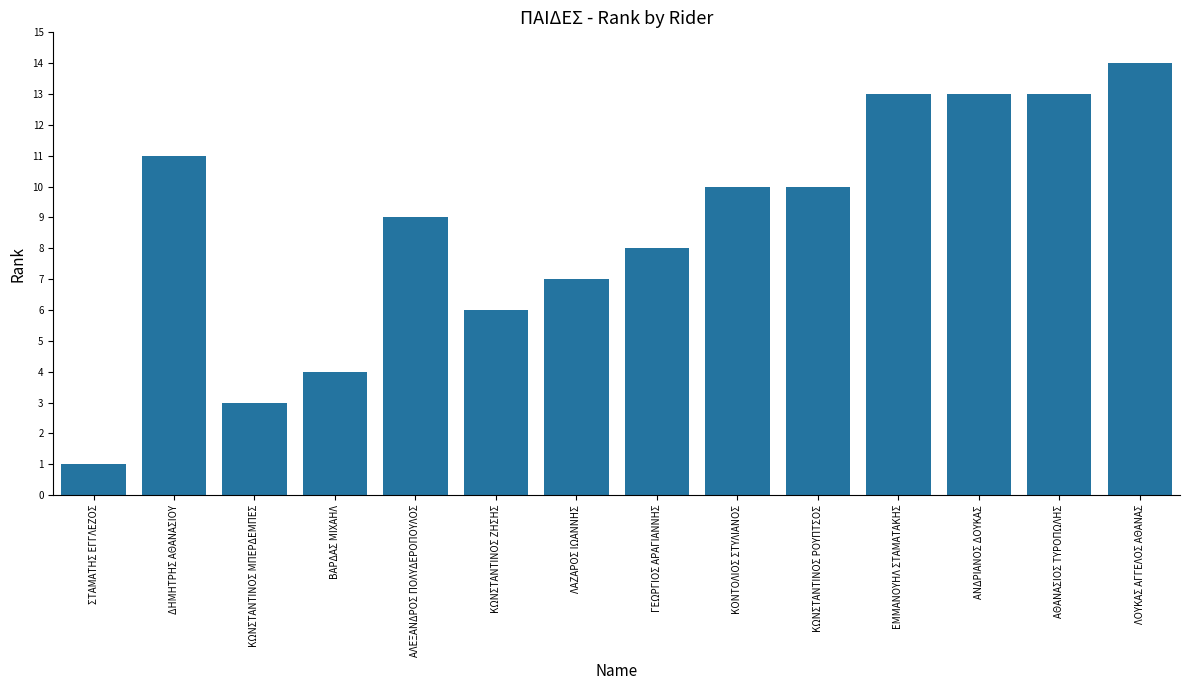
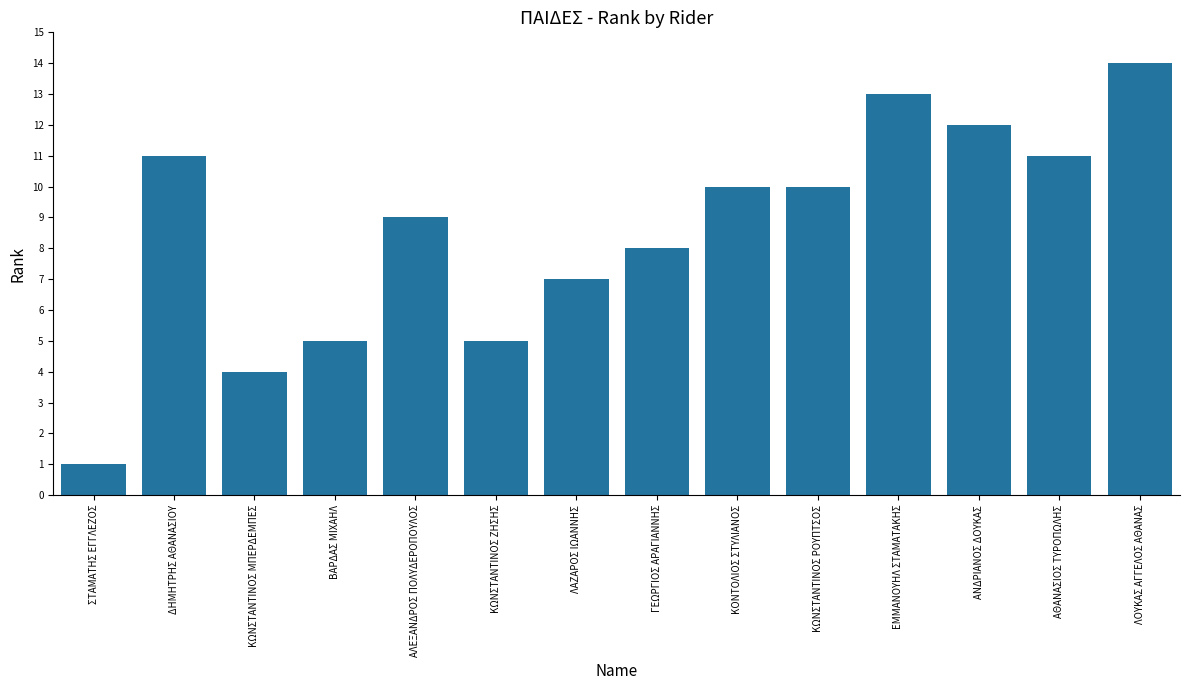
  {
    "ΣΤΑΜΑΤΗΣ ΕΓΓΛΕΖΟΣ": 1,
    "ΔΗΜΗΤΡΗΣ ΑΘΑΝΑΣΙΟΥ": 11,
-   "ΚΩΝΣΤΑΝΤΙΝΟΣ ΜΠΕΡΔΕΜΠΕΣ": 3,
-   "ΒΑΡΔΑΣ ΜΙΧΑΗΛ": 4,
+   "ΚΩΝΣΤΑΝΤΙΝΟΣ ΜΠΕΡΔΕΜΠΕΣ": 4,
+   "ΒΑΡΔΑΣ ΜΙΧΑΗΛ": 5,
    "ΑΛΕΞΑΝΔΡΟΣ ΠΟΛΥΔΕΡΟΠΟΥΛΟΣ": 9,
-   "ΚΩΝΣΤΑΝΤΙΝΟΣ ΖΗΣΗΣ": 6,
+   "ΚΩΝΣΤΑΝΤΙΝΟΣ ΖΗΣΗΣ": 5,
    "ΛΑΖΑΡΟΣ ΙΩΑΝΝΗΣ": 7,
    "ΓΕΩΡΓΙΟΣ ΑΡΑΓΙΑΝΝΗΣ": 8,
    "ΚΟΝΤΟΛΙΟΣ ΣΤΥΛΙΑΝΟΣ": 10,
    "ΚΩΝΣΤΑΝΤΙΝΟΣ ΡΟΥΠΤΣΟΣ": 10,
    "ΕΜΜΑΝΟΥΗΛ ΣΤΑΜΑΤΑΚΗΣ": 13,
-   "ΑΝΔΡΙΑΝΟΣ ΔΟΥΚΑΣ": 13,
-   "ΑΘΑΝΑΣΙΟΣ ΤΥΡΟΠΩΛΗΣ": 13,
+   "ΑΝΔΡΙΑΝΟΣ ΔΟΥΚΑΣ": 12,
+   "ΑΘΑΝΑΣΙΟΣ ΤΥΡΟΠΩΛΗΣ": 11,
    "ΛΟΥΚΑΣ ΑΓΓΕΛΟΣ ΑΘΑΝΑΣ": 14
  }
